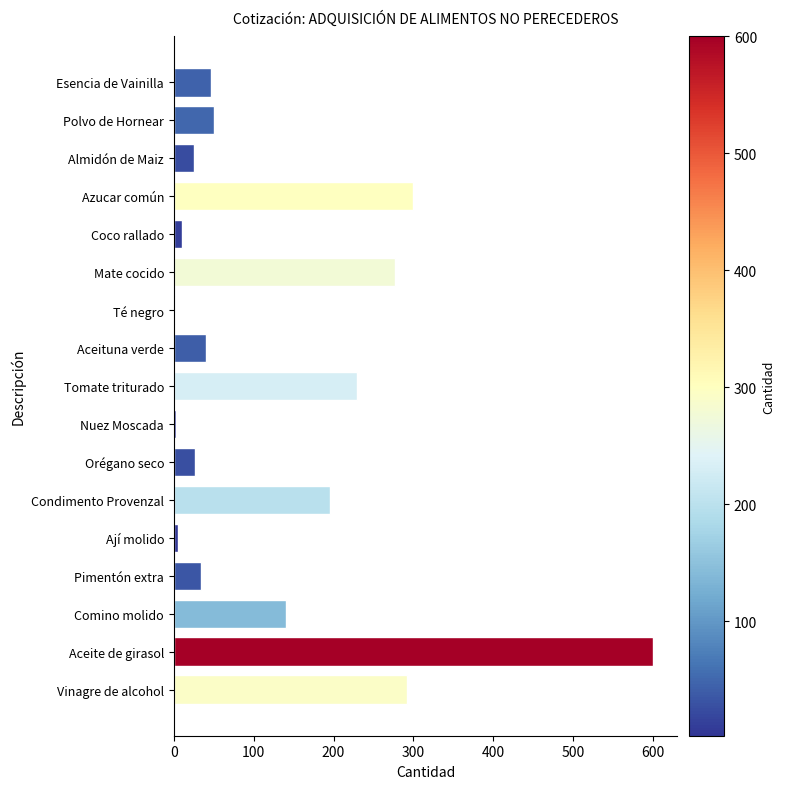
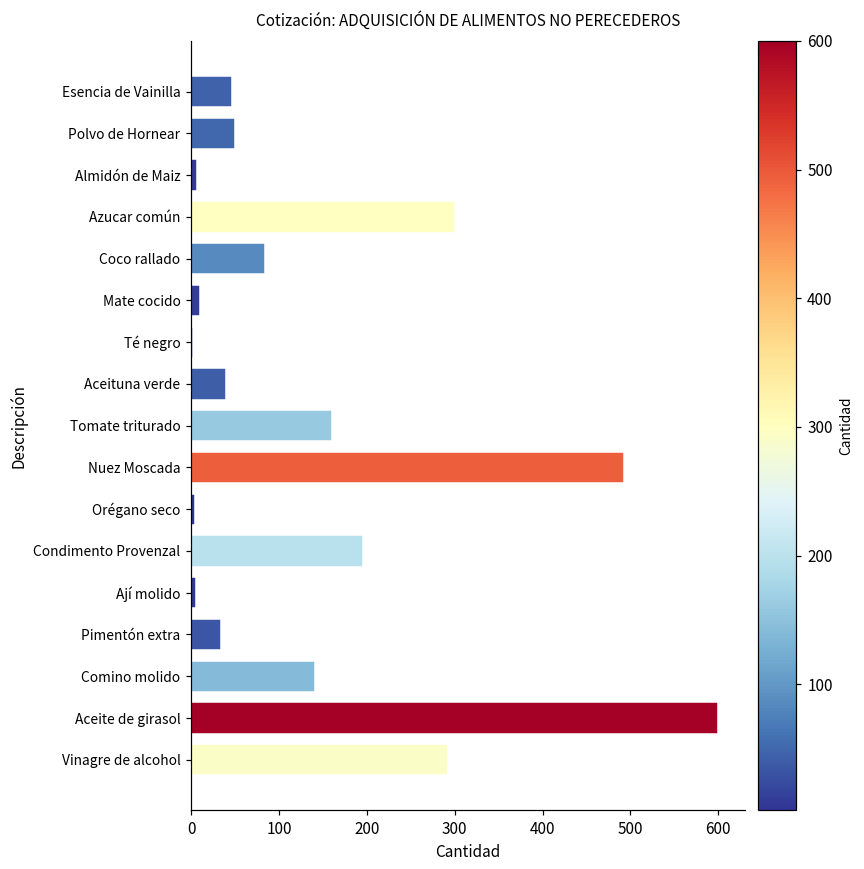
  {
    "Esencia de Vainilla": 50,
    "Polvo de Hornear": 50,
-   "Almidón de Maiz": 30,
+   "Almidón de Maiz": 10,
    "Azucar común": 300,
-   "Coco rallado": 10,
-   "Mate cocido": 280,
+   "Coco rallado": 80,
+   "Mate cocido": 10,
    "Aceituna verde": 40,
-   "Tomate triturado": 230,
-   "Nuez Moscada": 0,
-   "Orégano seco": 30,
+   "Tomate triturado": 160,
+   "Nuez Moscada": 490,
+   "Orégano seco": 0,
    "Condimento Provenzal": 200,
    "Ají molido": 10,
    "Pimentón extra": 30,
    "Comino molido": 140,
    "Aceite de girasol": 600,
    "Vinagre de alcohol": 290
  }
